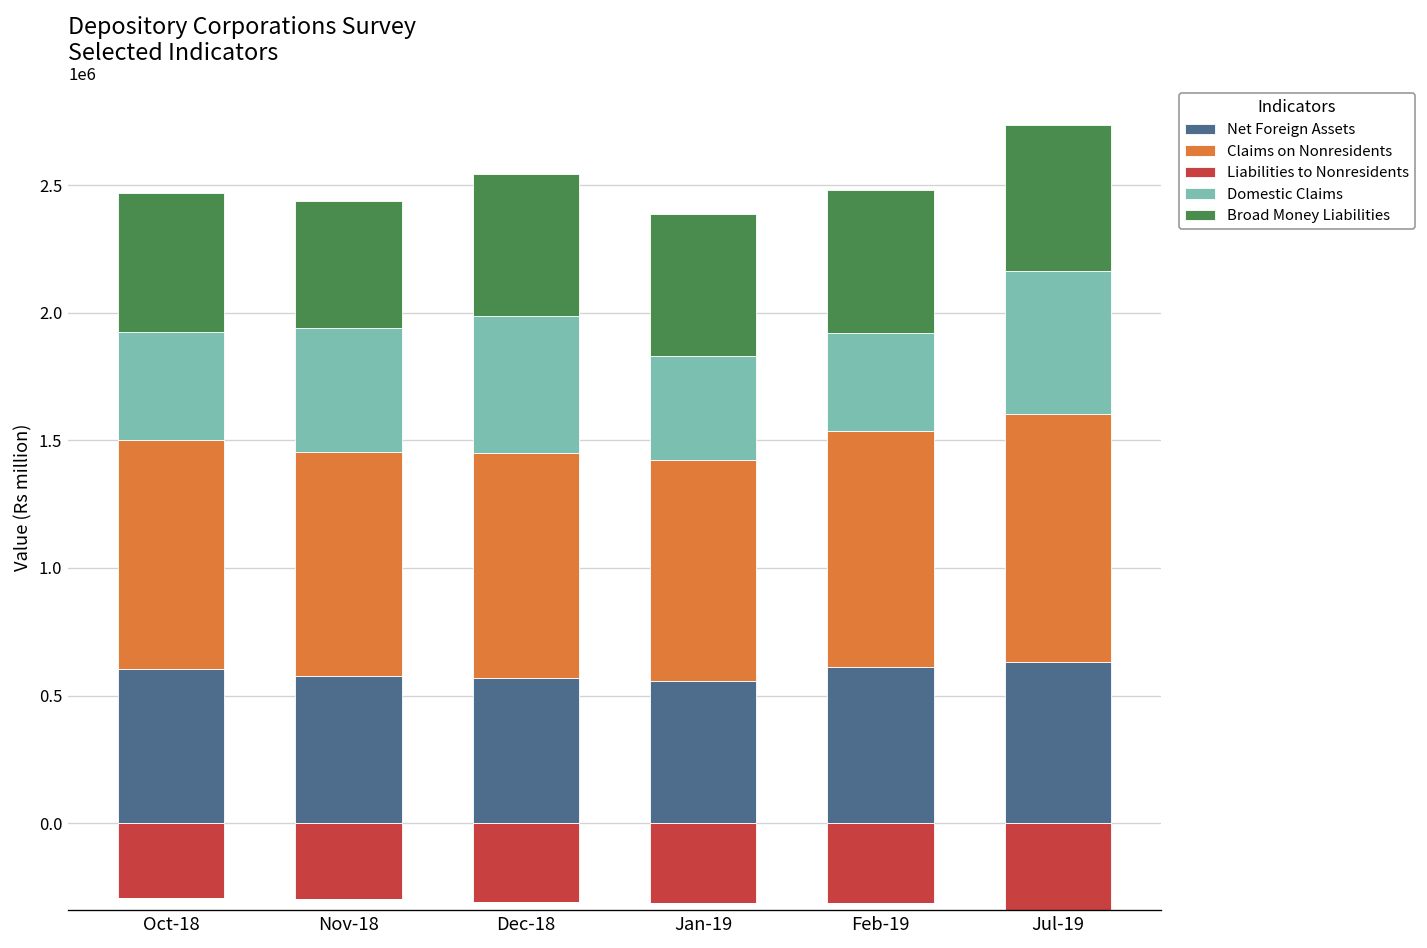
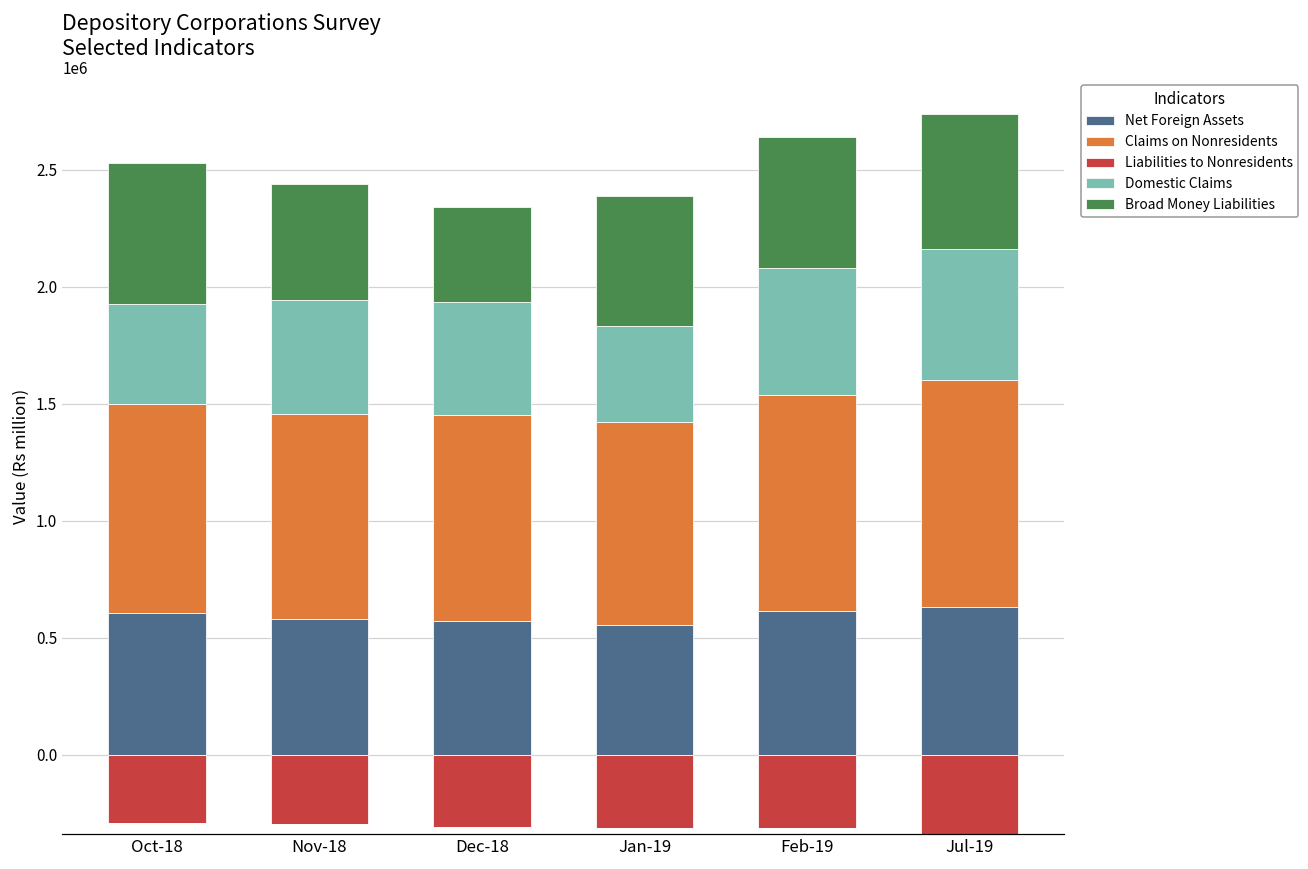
  {
    "Domestic Claims": {
      "Oct-18": 430000,
      "Nov-18": 490000,
-     "Dec-18": 540000,
+     "Dec-18": 480000,
      "Jan-19": 410000,
-     "Feb-19": 390000,
+     "Feb-19": 540000,
      "Jul-19": 560000
    },
    "Broad Money Liabilities": {
-     "Oct-18": 540000,
+     "Oct-18": 610000,
      "Nov-18": 500000,
-     "Dec-18": 550000,
+     "Dec-18": 400000,
      "Jan-19": 550000,
      "Feb-19": 560000,
      "Jul-19": 570000
    }
  }
